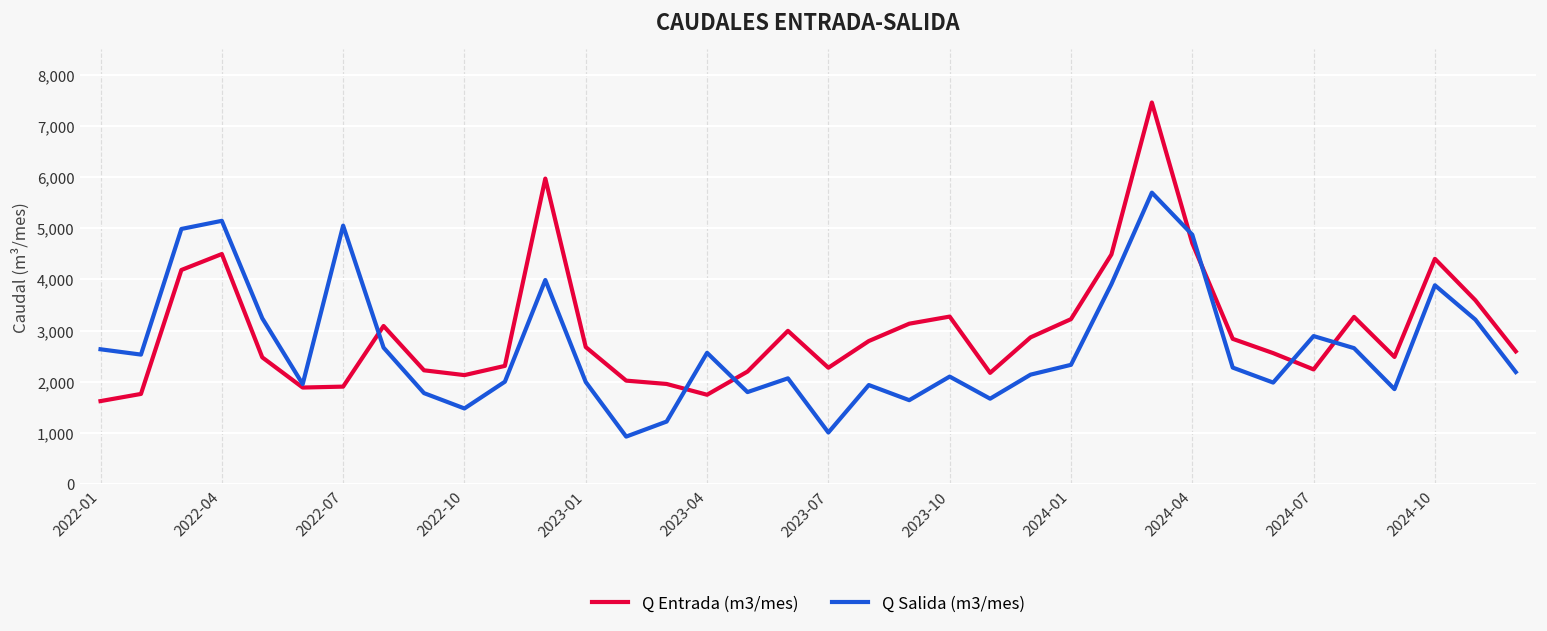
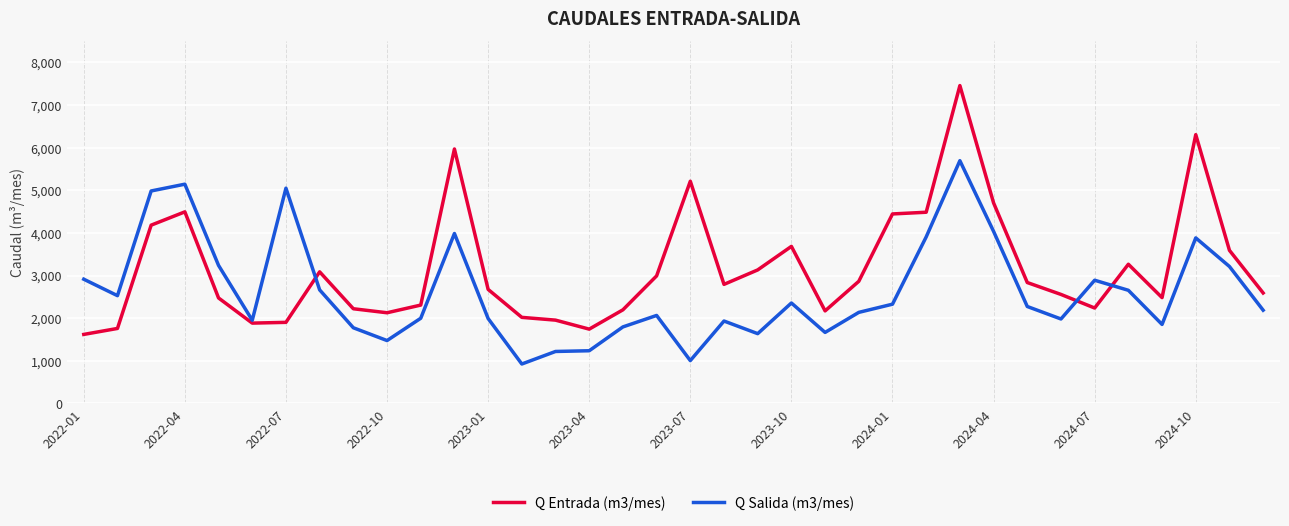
  {
    "Q Entrada (m3/mes)": {
      "2022-01": "1,600",
      "2022-04": "4,500",
      "2022-07": "1,900",
      "2022-10": "2,100",
      "2023-01": "2,700",
      "2023-04": "1,700",
-     "2023-07": "2,300",
-     "2023-10": "3,300",
-     "2024-01": "3,200",
+     "2023-07": "5,200",
+     "2023-10": "3,700",
+     "2024-01": "4,400",
      "2024-04": "4,700",
      "2024-07": "2,200",
-     "2024-10": "4,400"
+     "2024-10": "6,300"
    },
    "Q Salida (m3/mes)": {
-     "2022-01": "2,600",
+     "2022-01": "2,900",
      "2022-04": "5,100",
      "2022-07": "5,100",
      "2022-10": "1,500",
      "2023-01": "2,000",
-     "2023-04": "2,600",
+     "2023-04": "1,200",
      "2023-07": "1,000",
-     "2023-10": "2,100",
+     "2023-10": "2,400",
      "2024-01": "2,300",
-     "2024-04": "4,900",
+     "2024-04": "4,000",
      "2024-07": "2,900",
      "2024-10": "3,900"
    }
  }
